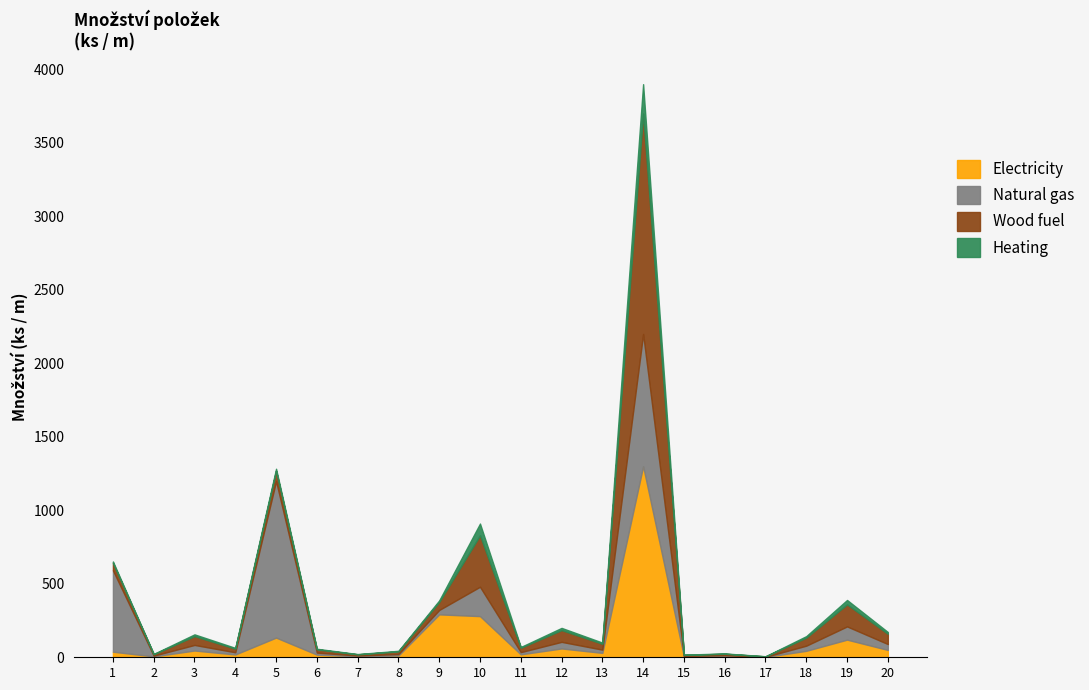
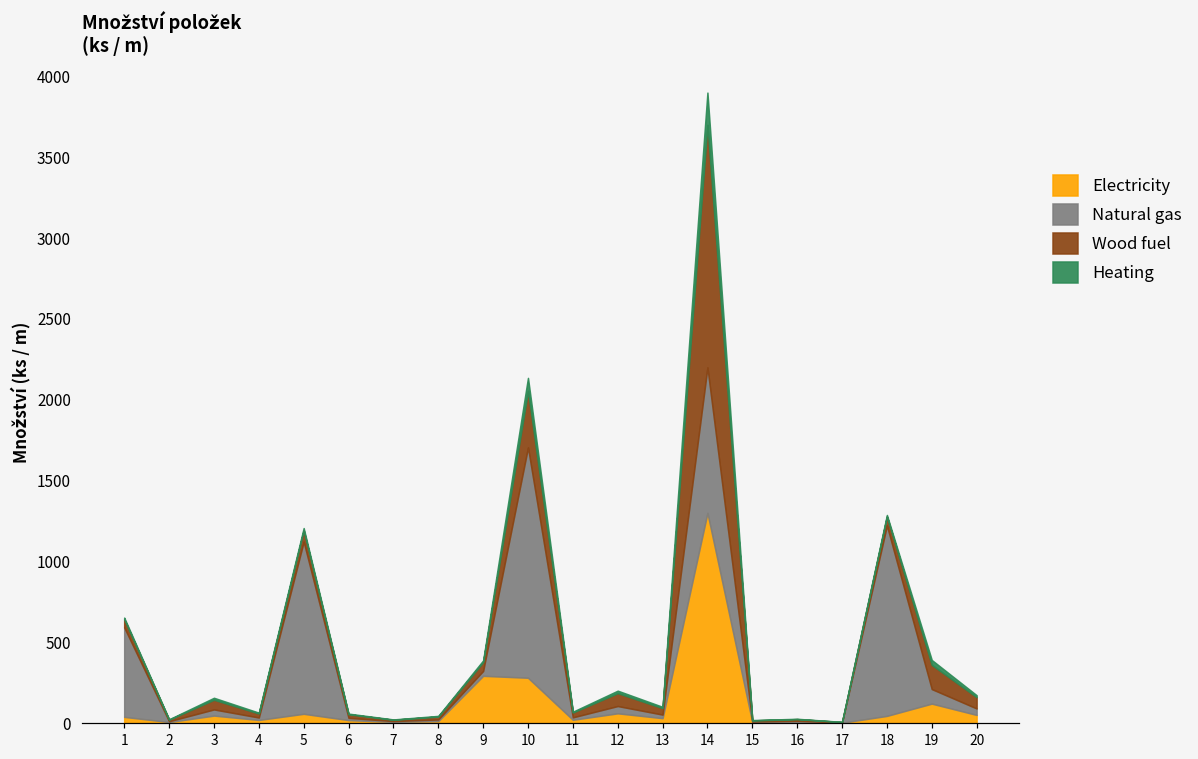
  {
    "Electricity": {
      "1": 40,
      "3": 50,
-     "5": 130,
+     "5": 60,
      "9": 290,
      "10": 280,
      "12": 60,
      "13": 30,
      "14": 1300,
      "18": 40,
      "19": 120,
      "20": 50
    },
    "Natural gas": {
      "1": 550,
      "3": 40,
      "5": 1070,
      "9": 30,
-     "10": 200,
+     "10": 1430,
      "12": 50,
      "13": 20,
      "14": 900,
-     "18": 40,
+     "18": 1180,
      "19": 90,
      "20": 40
    },
    "Wood fuel": {
      "10": 350,
      "14": 1500,
      "19": 150
    },
    "Heating": {
      "10": 80,
      "14": 200,
      "19": 30
    }
  }
